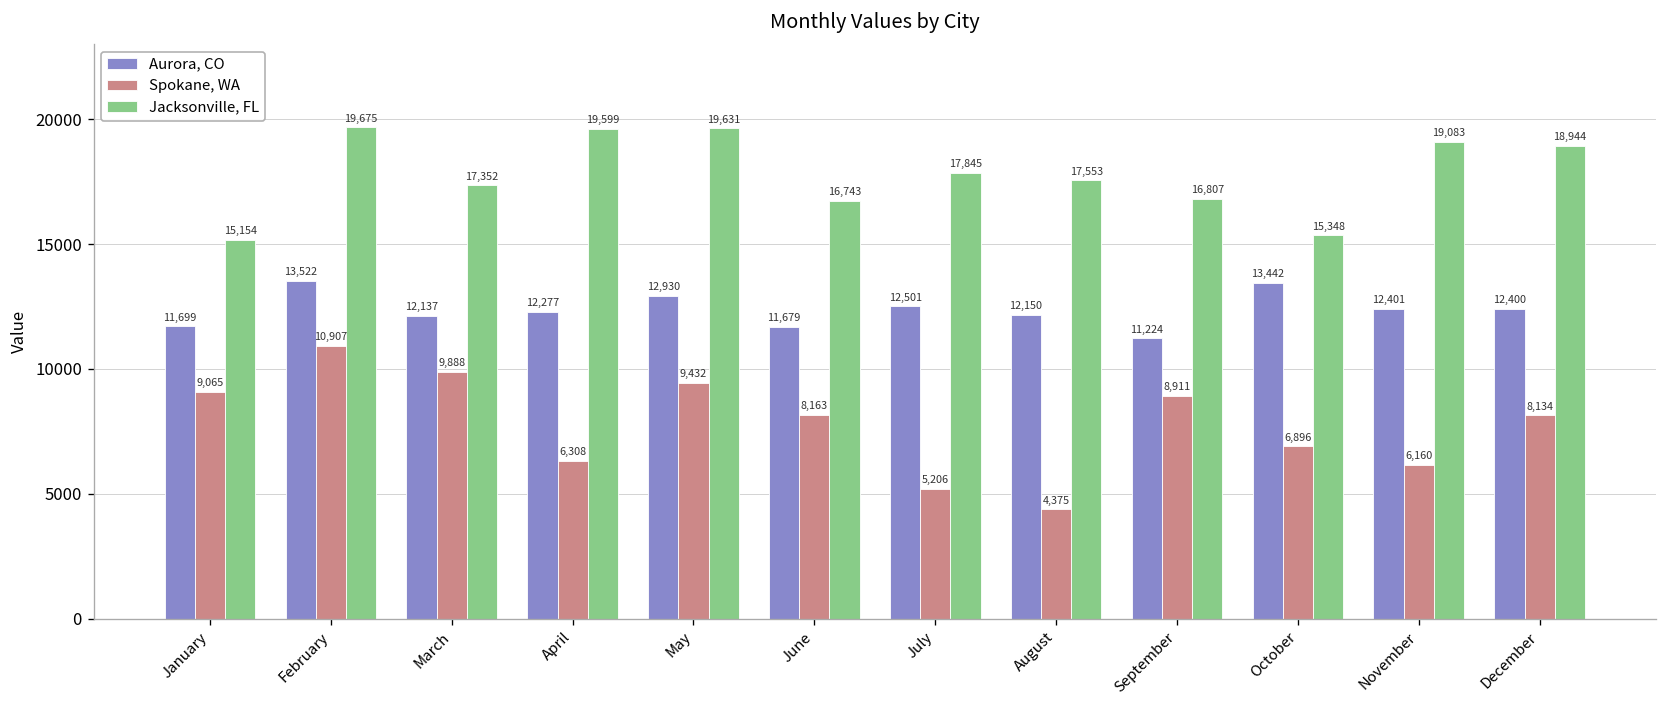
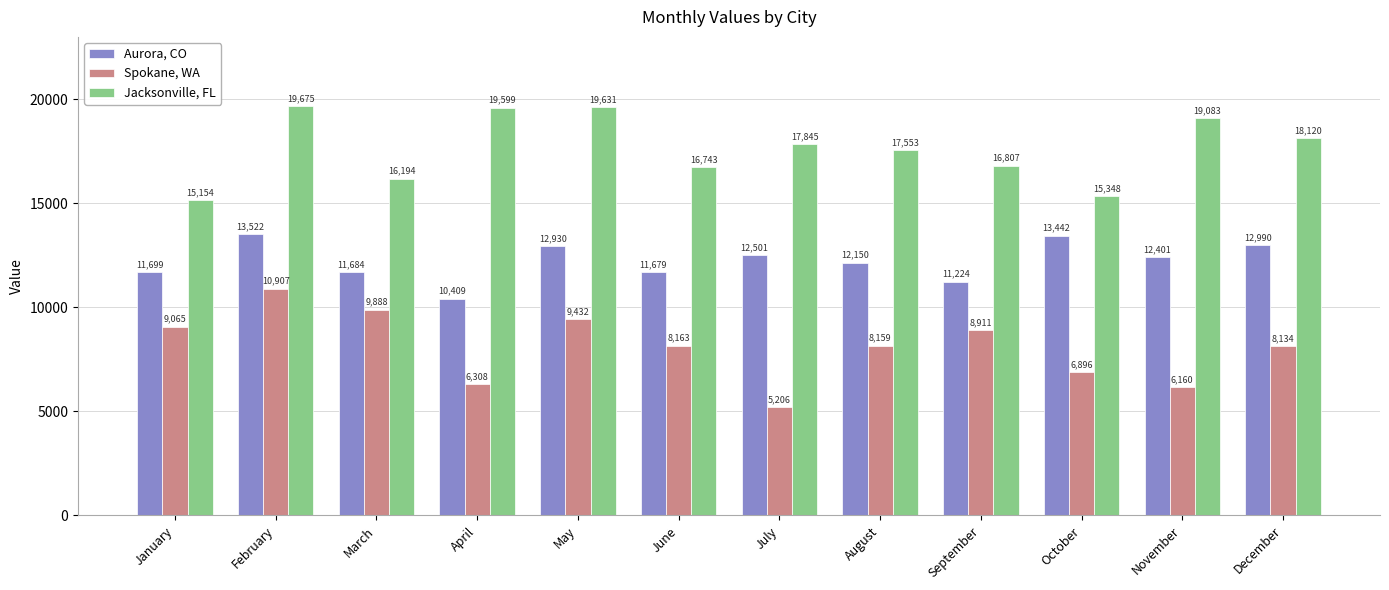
  {
    "Aurora, CO": {
      "January": "11,699",
      "February": "13,522",
-     "March": "12,137",
-     "April": "12,277",
+     "March": "11,684",
+     "April": "10,409",
      "May": "12,930",
      "June": "11,679",
      "July": "12,501",
      "August": "12,150",
      "September": "11,224",
      "October": "13,442",
      "November": "12,401",
-     "December": "12,400"
+     "December": "12,990"
    },
    "Spokane, WA": {
      "January": "9,065",
      "February": "10,907",
      "March": "9,888",
      "April": "6,308",
      "May": "9,432",
      "June": "8,163",
      "July": "5,206",
-     "August": "4,375",
+     "August": "8,159",
      "September": "8,911",
      "October": "6,896",
      "November": "6,160",
      "December": "8,134"
    },
    "Jacksonville, FL": {
      "January": "15,154",
      "February": "19,675",
-     "March": "17,352",
+     "March": "16,194",
      "April": "19,599",
      "May": "19,631",
      "June": "16,743",
      "July": "17,845",
      "August": "17,553",
      "September": "16,807",
      "October": "15,348",
      "November": "19,083",
-     "December": "18,944"
+     "December": "18,120"
    }
  }
